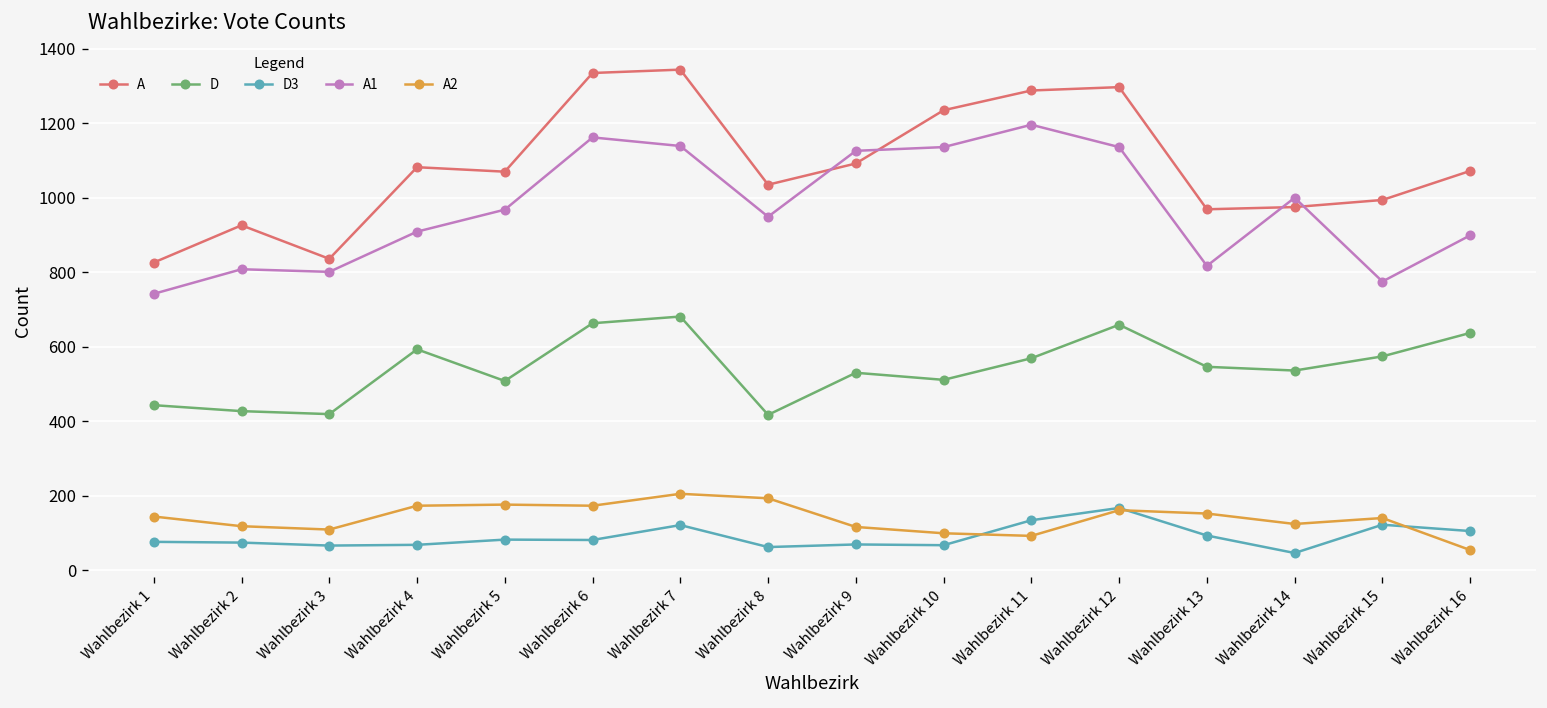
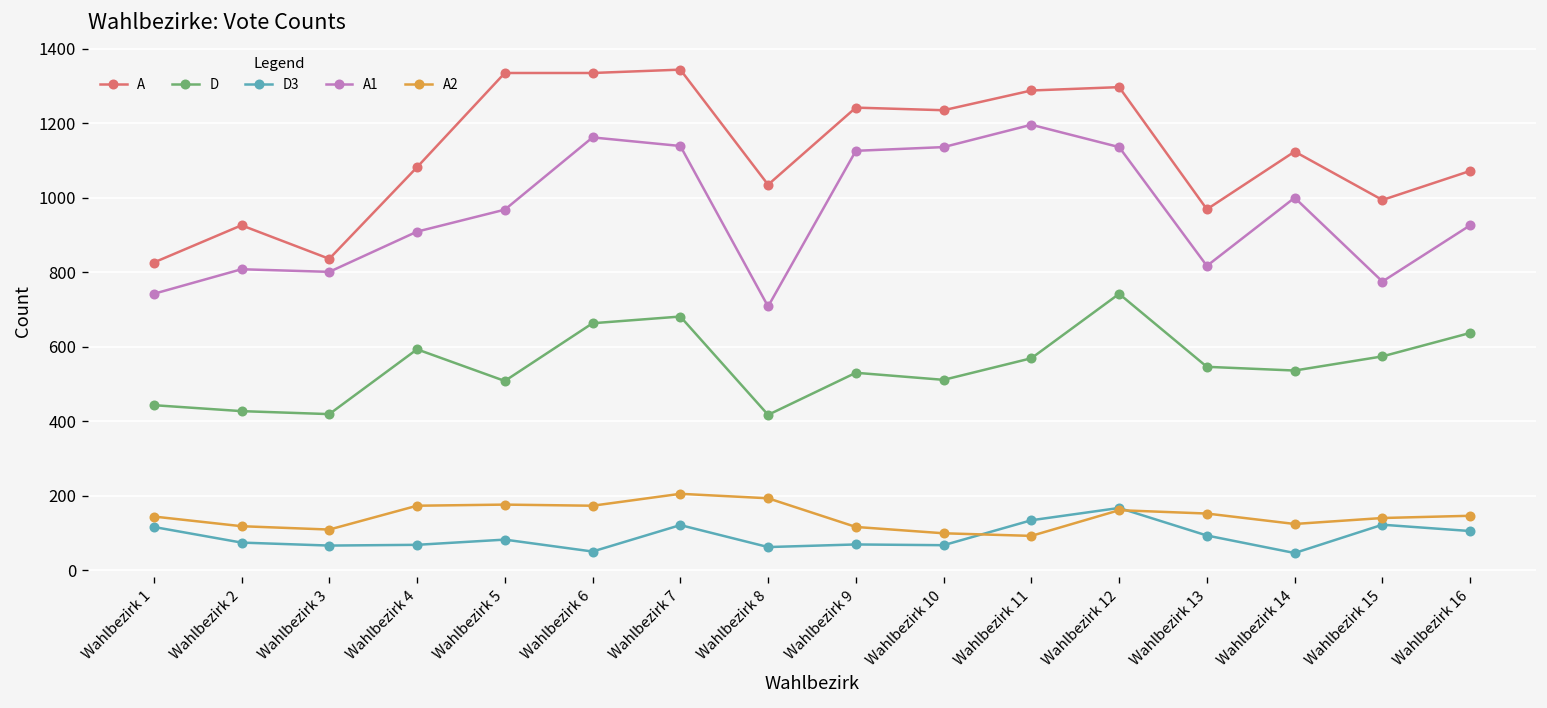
  {
    "A": {
      "Wahlbezirk 1": 830,
      "Wahlbezirk 2": 930,
      "Wahlbezirk 3": 840,
      "Wahlbezirk 4": 1080,
-     "Wahlbezirk 5": 1070,
+     "Wahlbezirk 5": 1340,
      "Wahlbezirk 6": 1340,
      "Wahlbezirk 7": 1340,
      "Wahlbezirk 8": 1040,
-     "Wahlbezirk 9": 1090,
+     "Wahlbezirk 9": 1240,
      "Wahlbezirk 10": 1240,
      "Wahlbezirk 11": 1290,
      "Wahlbezirk 12": 1300,
      "Wahlbezirk 13": 970,
-     "Wahlbezirk 14": 980,
+     "Wahlbezirk 14": 1120,
      "Wahlbezirk 15": 990,
      "Wahlbezirk 16": 1070
    },
    "D": {
      "Wahlbezirk 1": 440,
      "Wahlbezirk 2": 430,
      "Wahlbezirk 3": 420,
      "Wahlbezirk 4": 590,
      "Wahlbezirk 5": 510,
      "Wahlbezirk 6": 660,
      "Wahlbezirk 7": 680,
      "Wahlbezirk 8": 420,
      "Wahlbezirk 9": 530,
      "Wahlbezirk 10": 510,
      "Wahlbezirk 11": 570,
-     "Wahlbezirk 12": 660,
+     "Wahlbezirk 12": 740,
      "Wahlbezirk 13": 550,
      "Wahlbezirk 14": 540,
      "Wahlbezirk 15": 570,
      "Wahlbezirk 16": 640
    },
    "D3": {
-     "Wahlbezirk 1": 80,
+     "Wahlbezirk 1": 120,
      "Wahlbezirk 2": 70,
      "Wahlbezirk 3": 70,
      "Wahlbezirk 4": 70,
      "Wahlbezirk 5": 80,
-     "Wahlbezirk 6": 80,
+     "Wahlbezirk 6": 50,
      "Wahlbezirk 7": 120,
      "Wahlbezirk 8": 60,
      "Wahlbezirk 9": 70,
      "Wahlbezirk 10": 70,
      "Wahlbezirk 11": 130,
      "Wahlbezirk 13": 90,
      "Wahlbezirk 14": 50,
      "Wahlbezirk 15": 120,
      "Wahlbezirk 16": 110
    },
    "A1": {
      "Wahlbezirk 1": 740,
      "Wahlbezirk 2": 810,
      "Wahlbezirk 3": 800,
      "Wahlbezirk 4": 910,
      "Wahlbezirk 5": 970,
      "Wahlbezirk 6": 1160,
      "Wahlbezirk 7": 1140,
-     "Wahlbezirk 8": 950,
+     "Wahlbezirk 8": 710,
      "Wahlbezirk 9": 1130,
      "Wahlbezirk 10": 1140,
      "Wahlbezirk 11": 1200,
      "Wahlbezirk 12": 1140,
      "Wahlbezirk 13": 820,
      "Wahlbezirk 14": 1000,
      "Wahlbezirk 15": 780,
-     "Wahlbezirk 16": 900
+     "Wahlbezirk 16": 930
    },
    "A2": {
      "Wahlbezirk 1": 140,
      "Wahlbezirk 2": 120,
      "Wahlbezirk 3": 110,
      "Wahlbezirk 4": 170,
      "Wahlbezirk 5": 180,
      "Wahlbezirk 6": 170,
      "Wahlbezirk 7": 210,
      "Wahlbezirk 8": 190,
      "Wahlbezirk 9": 120,
      "Wahlbezirk 10": 100,
      "Wahlbezirk 11": 90,
      "Wahlbezirk 13": 150,
      "Wahlbezirk 14": 120,
      "Wahlbezirk 15": 140,
-     "Wahlbezirk 16": 50
+     "Wahlbezirk 16": 150
    }
  }
